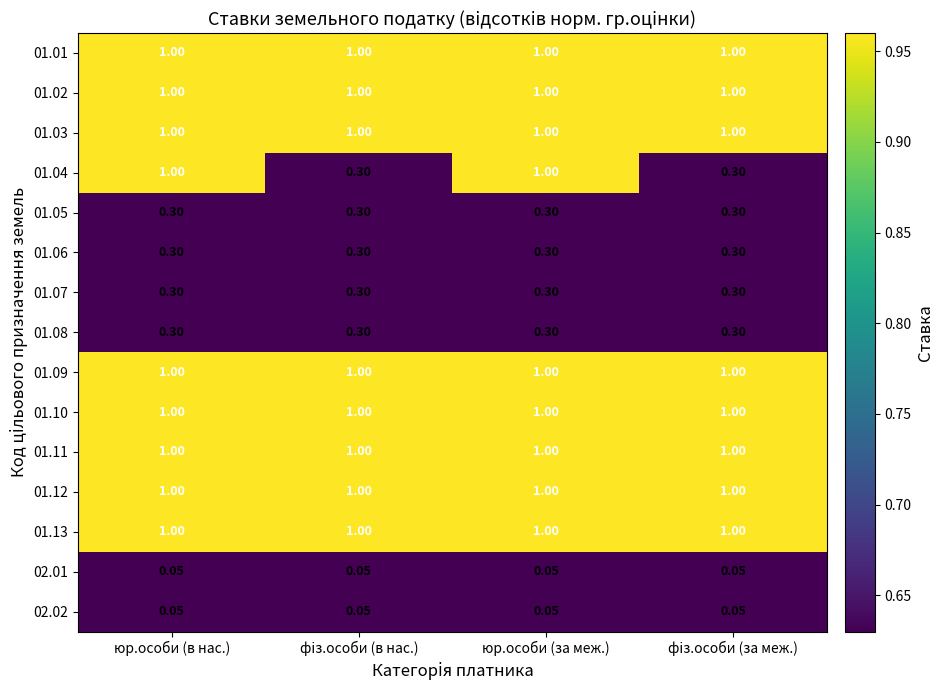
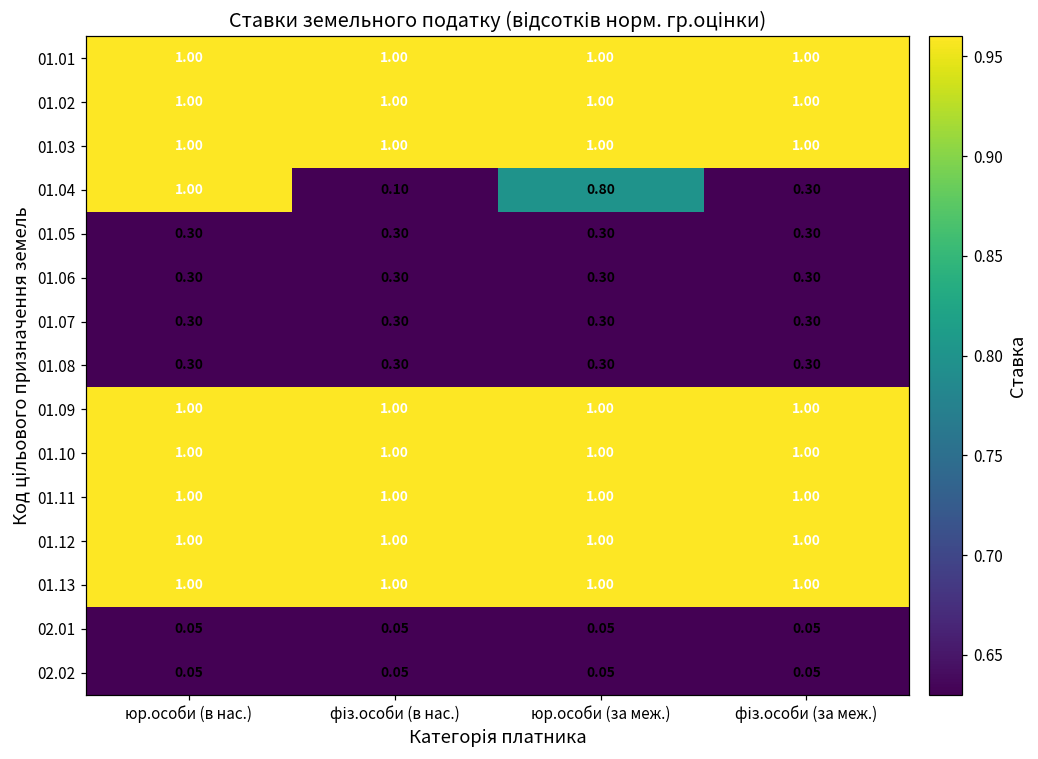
  {
    "01.01": {
      "юр.особи (в нас.)": 1.00,
      "фіз.особи (в нас.)": 1.00,
      "юр.особи (за меж.)": 1.00,
      "фіз.особи (за меж.)": 1.00
    },
    "01.02": {
      "юр.особи (в нас.)": 1.00,
      "фіз.особи (в нас.)": 1.00,
      "юр.особи (за меж.)": 1.00,
      "фіз.особи (за меж.)": 1.00
    },
    "01.03": {
      "юр.особи (в нас.)": 1.00,
      "фіз.особи (в нас.)": 1.00,
      "юр.особи (за меж.)": 1.00,
      "фіз.особи (за меж.)": 1.00
    },
    "01.04": {
      "юр.особи (в нас.)": 1.00,
-     "фіз.особи (в нас.)": 0.30,
-     "юр.особи (за меж.)": 1.00,
+     "фіз.особи (в нас.)": 0.10,
+     "юр.особи (за меж.)": 0.80,
      "фіз.особи (за меж.)": 0.30
    },
    "01.05": {
      "юр.особи (в нас.)": 0.30,
      "фіз.особи (в нас.)": 0.30,
      "юр.особи (за меж.)": 0.30,
      "фіз.особи (за меж.)": 0.30
    },
    "01.06": {
      "юр.особи (в нас.)": 0.30,
      "фіз.особи (в нас.)": 0.30,
      "юр.особи (за меж.)": 0.30,
      "фіз.особи (за меж.)": 0.30
    },
    "01.07": {
      "юр.особи (в нас.)": 0.30,
      "фіз.особи (в нас.)": 0.30,
      "юр.особи (за меж.)": 0.30,
      "фіз.особи (за меж.)": 0.30
    },
    "01.08": {
      "юр.особи (в нас.)": 0.30,
      "фіз.особи (в нас.)": 0.30,
      "юр.особи (за меж.)": 0.30,
      "фіз.особи (за меж.)": 0.30
    },
    "01.09": {
      "юр.особи (в нас.)": 1.00,
      "фіз.особи (в нас.)": 1.00,
      "юр.особи (за меж.)": 1.00,
      "фіз.особи (за меж.)": 1.00
    },
    "01.10": {
      "юр.особи (в нас.)": 1.00,
      "фіз.особи (в нас.)": 1.00,
      "юр.особи (за меж.)": 1.00,
      "фіз.особи (за меж.)": 1.00
    },
    "01.11": {
      "юр.особи (в нас.)": 1.00,
      "фіз.особи (в нас.)": 1.00,
      "юр.особи (за меж.)": 1.00,
      "фіз.особи (за меж.)": 1.00
    },
    "01.12": {
      "юр.особи (в нас.)": 1.00,
      "фіз.особи (в нас.)": 1.00,
      "юр.особи (за меж.)": 1.00,
      "фіз.особи (за меж.)": 1.00
    },
    "01.13": {
      "юр.особи (в нас.)": 1.00,
      "фіз.особи (в нас.)": 1.00,
      "юр.особи (за меж.)": 1.00,
      "фіз.особи (за меж.)": 1.00
    },
    "02.01": {
      "юр.особи (в нас.)": 0.05,
      "фіз.особи (в нас.)": 0.05,
      "юр.особи (за меж.)": 0.05,
      "фіз.особи (за меж.)": 0.05
    },
    "02.02": {
      "юр.особи (в нас.)": 0.05,
      "фіз.особи (в нас.)": 0.05,
      "юр.особи (за меж.)": 0.05,
      "фіз.особи (за меж.)": 0.05
    }
  }
